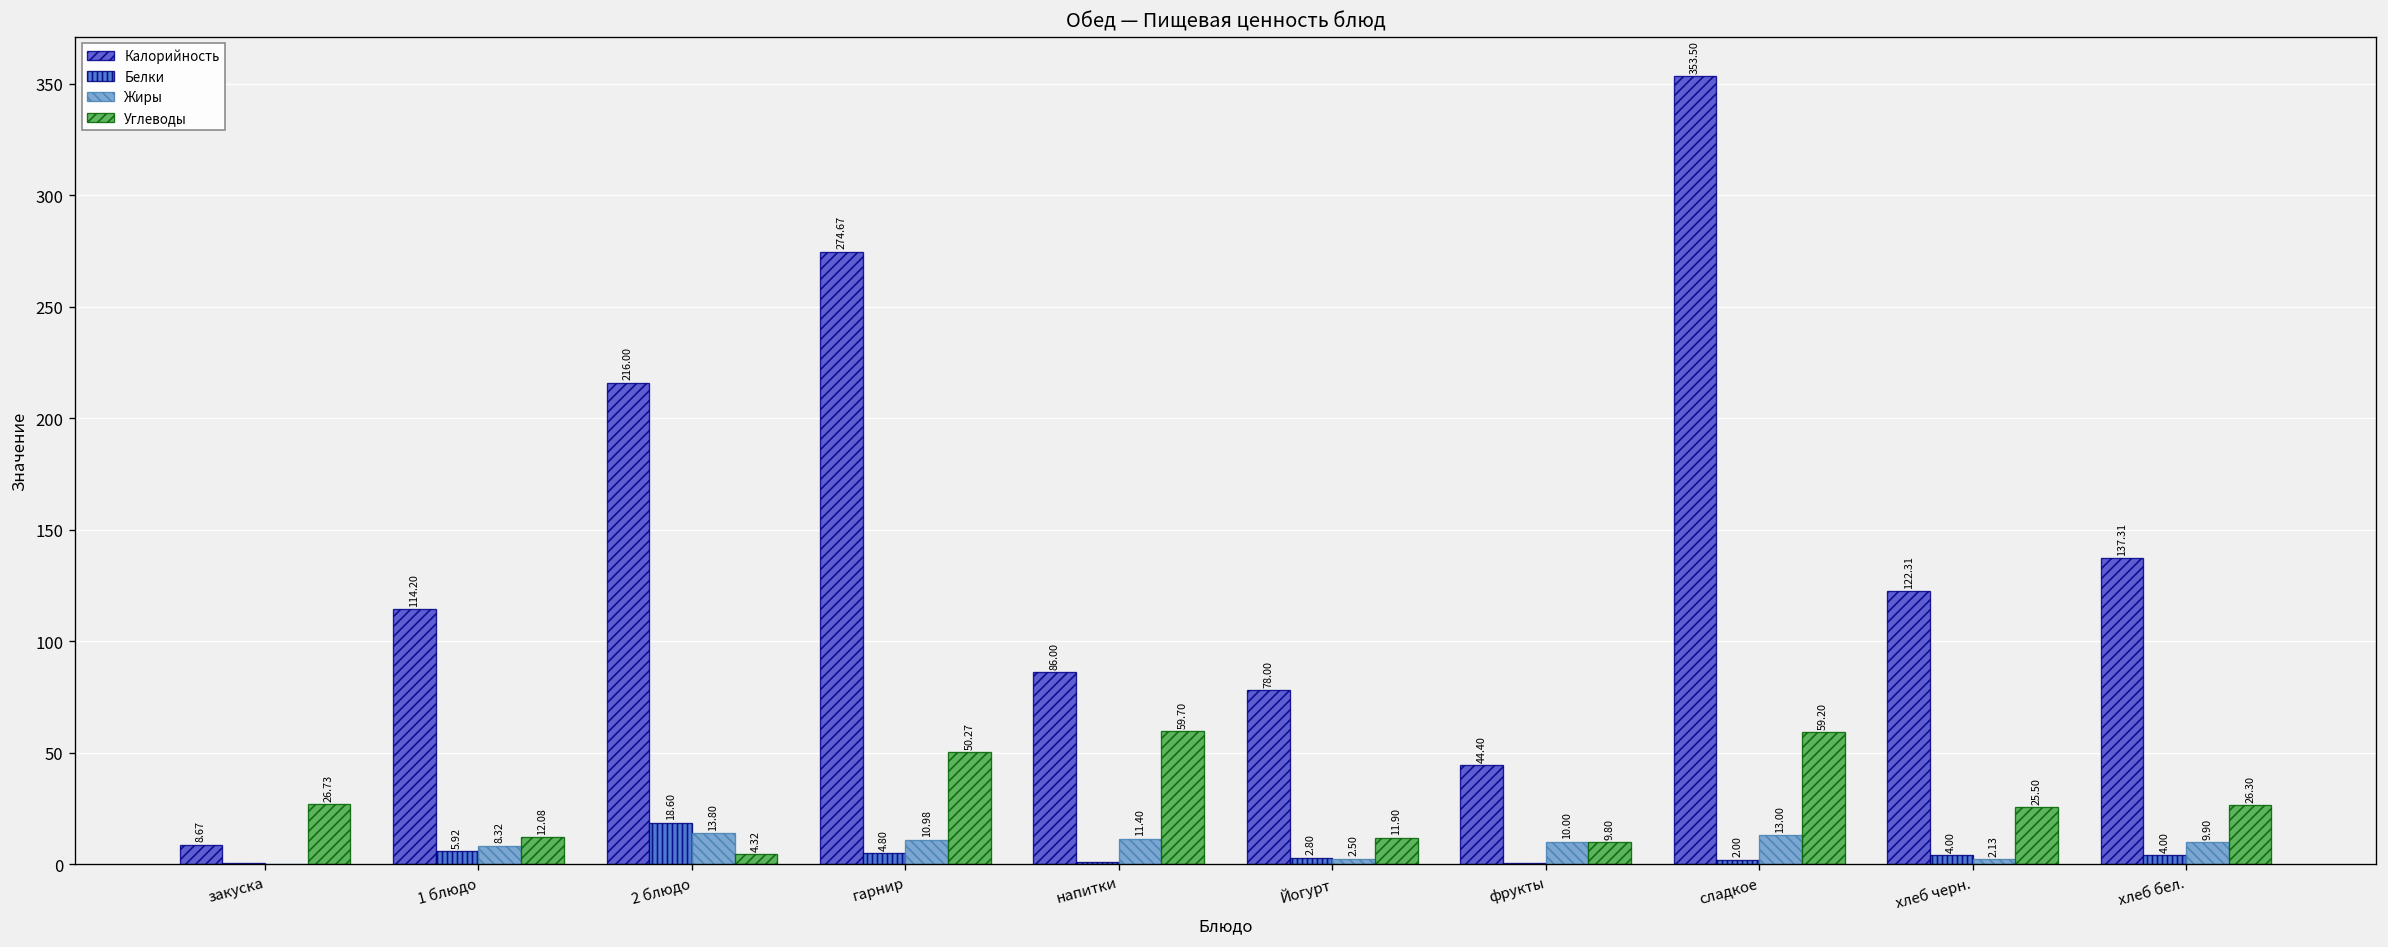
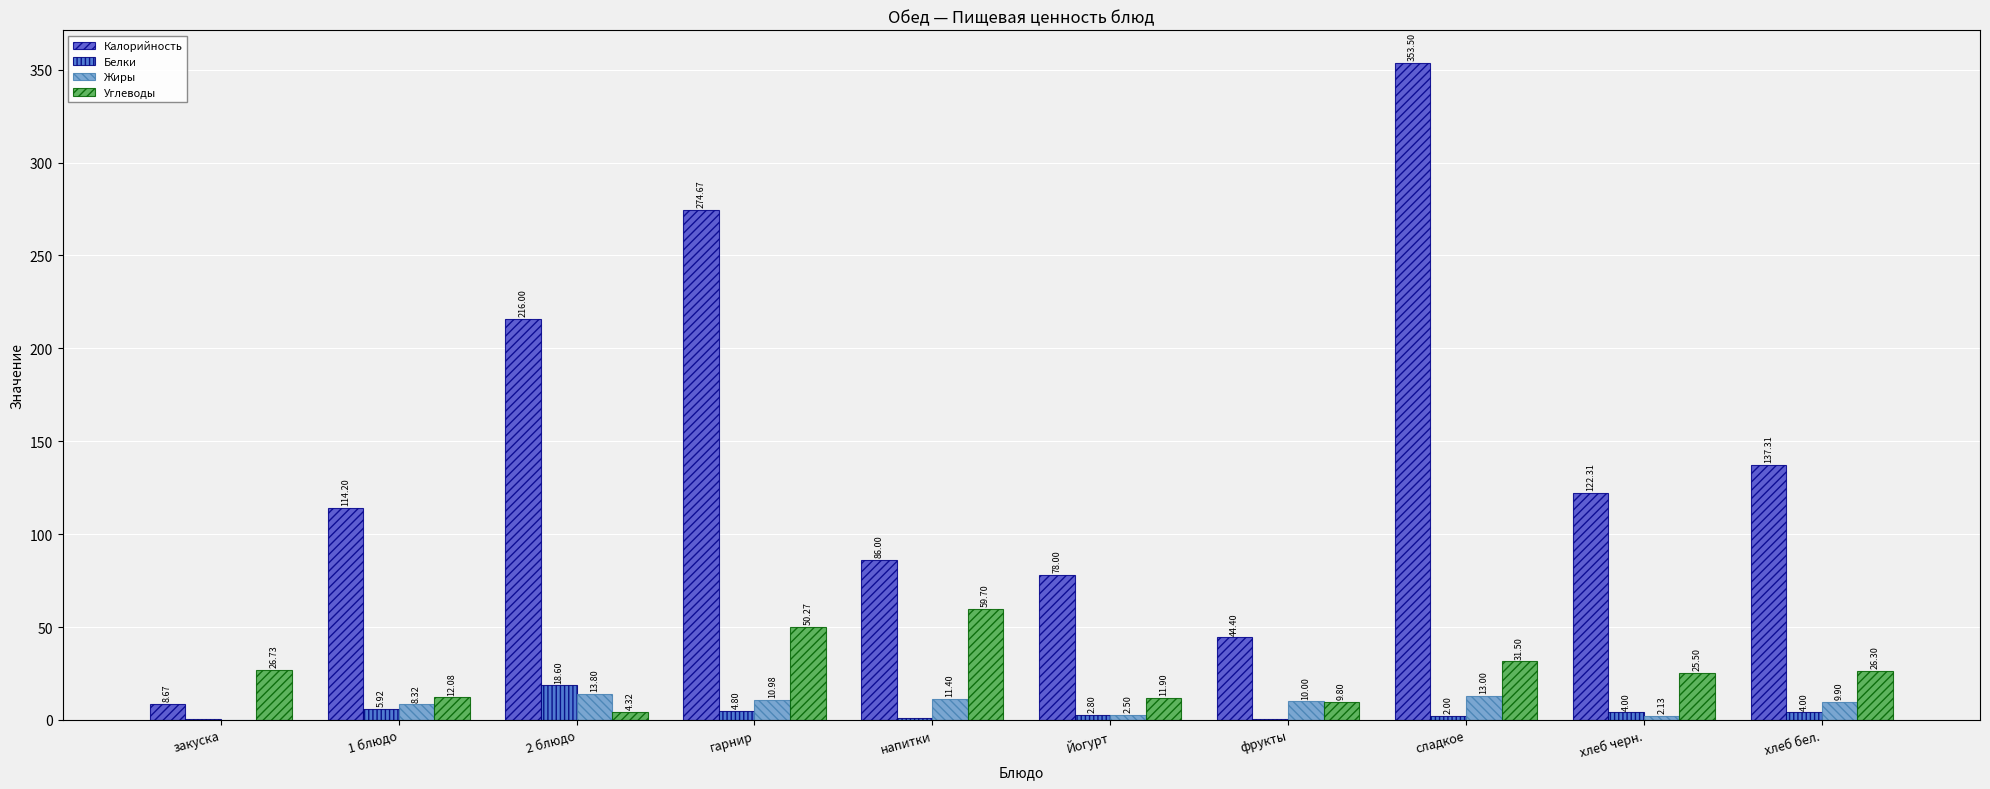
  {
    "Жиры": {
      "1 блюдо": 8.32,
      "2 блюдо": 13.80,
      "гарнир": 10.98,
      "напитки": 11.40,
      "Йогурт": 2.50,
      "фрукты": 10.00,
      "сладкое": 13.00,
      "хлеб черн.": 2.13,
      "хлеб бел.": 9.90
    },
    "Углеводы": {
      "закуска": 26.73,
      "1 блюдо": 12.08,
      "2 блюдо": 4.32,
      "гарнир": 50.27,
      "напитки": 59.70,
      "Йогурт": 11.90,
      "фрукты": 9.80,
-     "сладкое": 59.20,
+     "сладкое": 31.50,
      "хлеб черн.": 25.50,
      "хлеб бел.": 26.30
    }
  }
